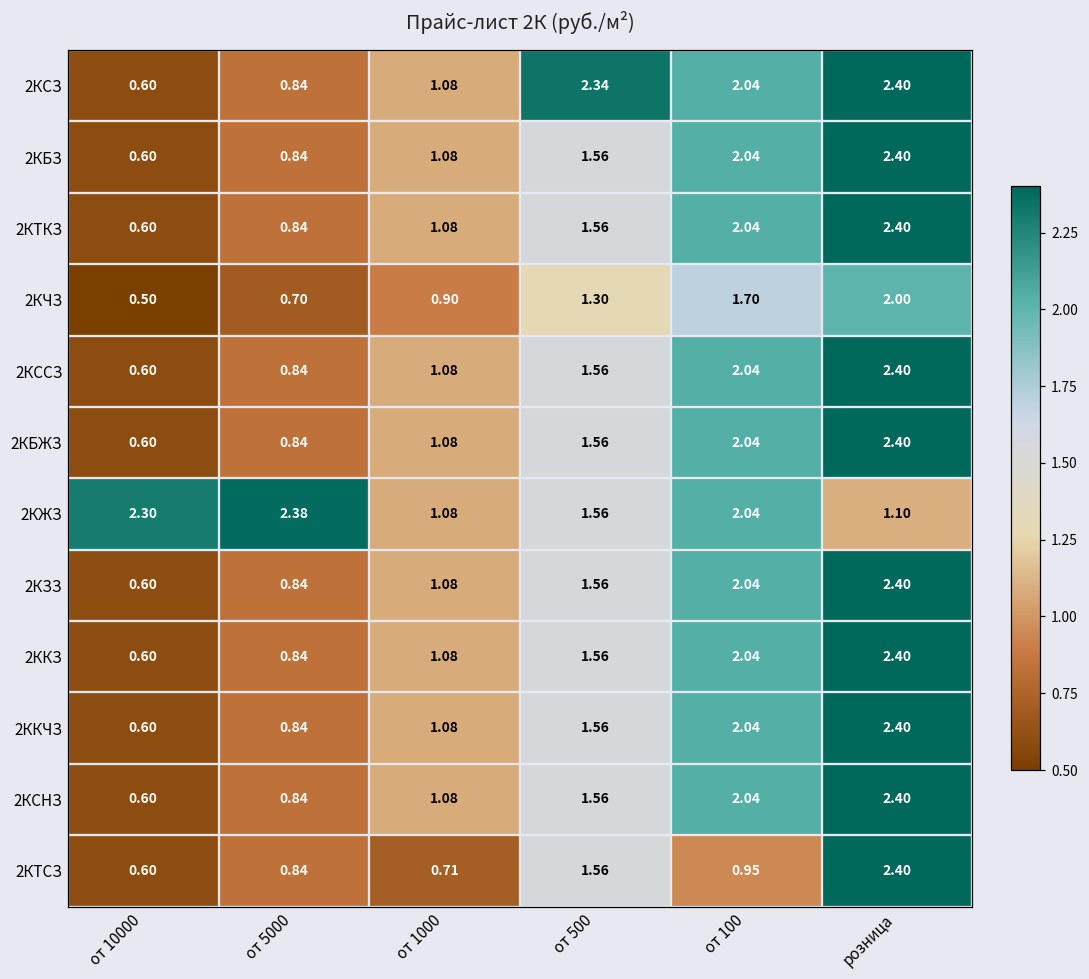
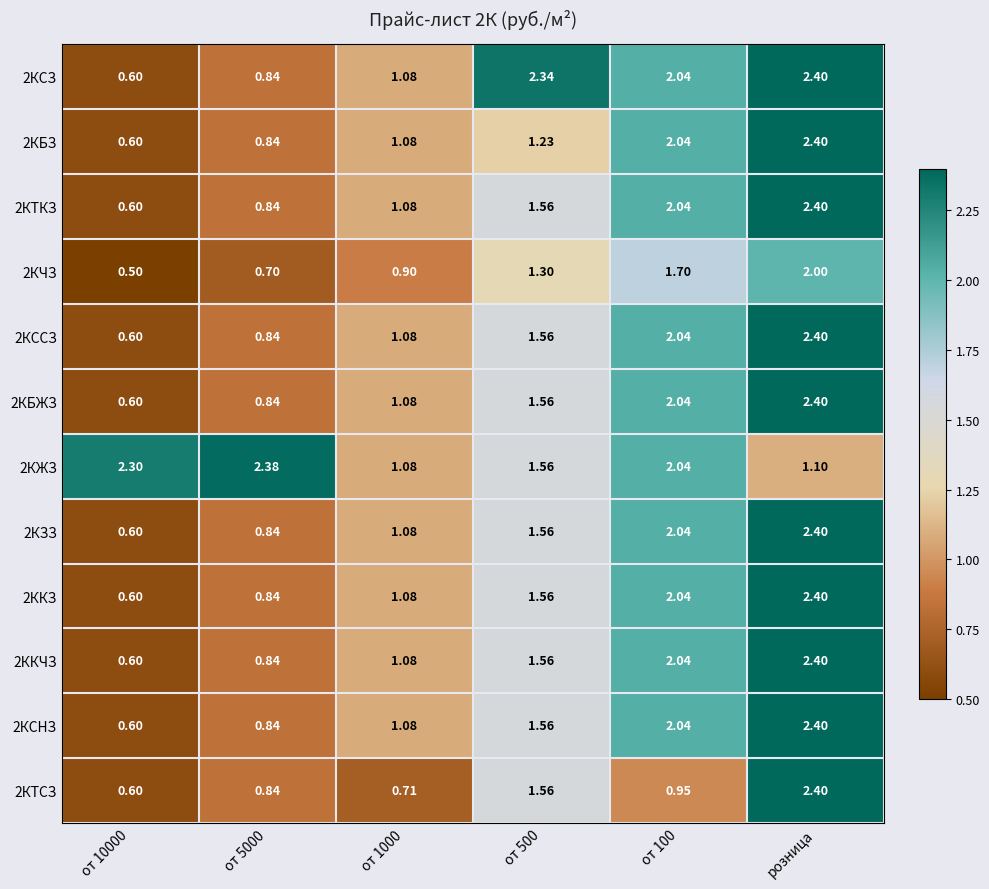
  {
    "2КСЗ": {
      "от 10000": 0.60,
      "от 5000": 0.84,
      "от 1000": 1.08,
      "от 500": 2.34,
      "от 100": 2.04,
      "розница": 2.40
    },
    "2КБЗ": {
      "от 10000": 0.60,
      "от 5000": 0.84,
      "от 1000": 1.08,
-     "от 500": 1.56,
+     "от 500": 1.23,
      "от 100": 2.04,
      "розница": 2.40
    },
    "2КТКЗ": {
      "от 10000": 0.60,
      "от 5000": 0.84,
      "от 1000": 1.08,
      "от 500": 1.56,
      "от 100": 2.04,
      "розница": 2.40
    },
    "2КЧЗ": {
      "от 10000": 0.50,
      "от 5000": 0.70,
      "от 1000": 0.90,
      "от 500": 1.30,
      "от 100": 1.70,
      "розница": 2.00
    },
    "2КССЗ": {
      "от 10000": 0.60,
      "от 5000": 0.84,
      "от 1000": 1.08,
      "от 500": 1.56,
      "от 100": 2.04,
      "розница": 2.40
    },
    "2КБЖЗ": {
      "от 10000": 0.60,
      "от 5000": 0.84,
      "от 1000": 1.08,
      "от 500": 1.56,
      "от 100": 2.04,
      "розница": 2.40
    },
    "2КЖЗ": {
      "от 10000": 2.30,
      "от 5000": 2.38,
      "от 1000": 1.08,
      "от 500": 1.56,
      "от 100": 2.04,
      "розница": 1.10
    },
    "2КЗЗ": {
      "от 10000": 0.60,
      "от 5000": 0.84,
      "от 1000": 1.08,
      "от 500": 1.56,
      "от 100": 2.04,
      "розница": 2.40
    },
    "2ККЗ": {
      "от 10000": 0.60,
      "от 5000": 0.84,
      "от 1000": 1.08,
      "от 500": 1.56,
      "от 100": 2.04,
      "розница": 2.40
    },
    "2ККЧЗ": {
      "от 10000": 0.60,
      "от 5000": 0.84,
      "от 1000": 1.08,
      "от 500": 1.56,
      "от 100": 2.04,
      "розница": 2.40
    },
    "2КСНЗ": {
      "от 10000": 0.60,
      "от 5000": 0.84,
      "от 1000": 1.08,
      "от 500": 1.56,
      "от 100": 2.04,
      "розница": 2.40
    },
    "2КТСЗ": {
      "от 10000": 0.60,
      "от 5000": 0.84,
      "от 1000": 0.71,
      "от 500": 1.56,
      "от 100": 0.95,
      "розница": 2.40
    }
  }
